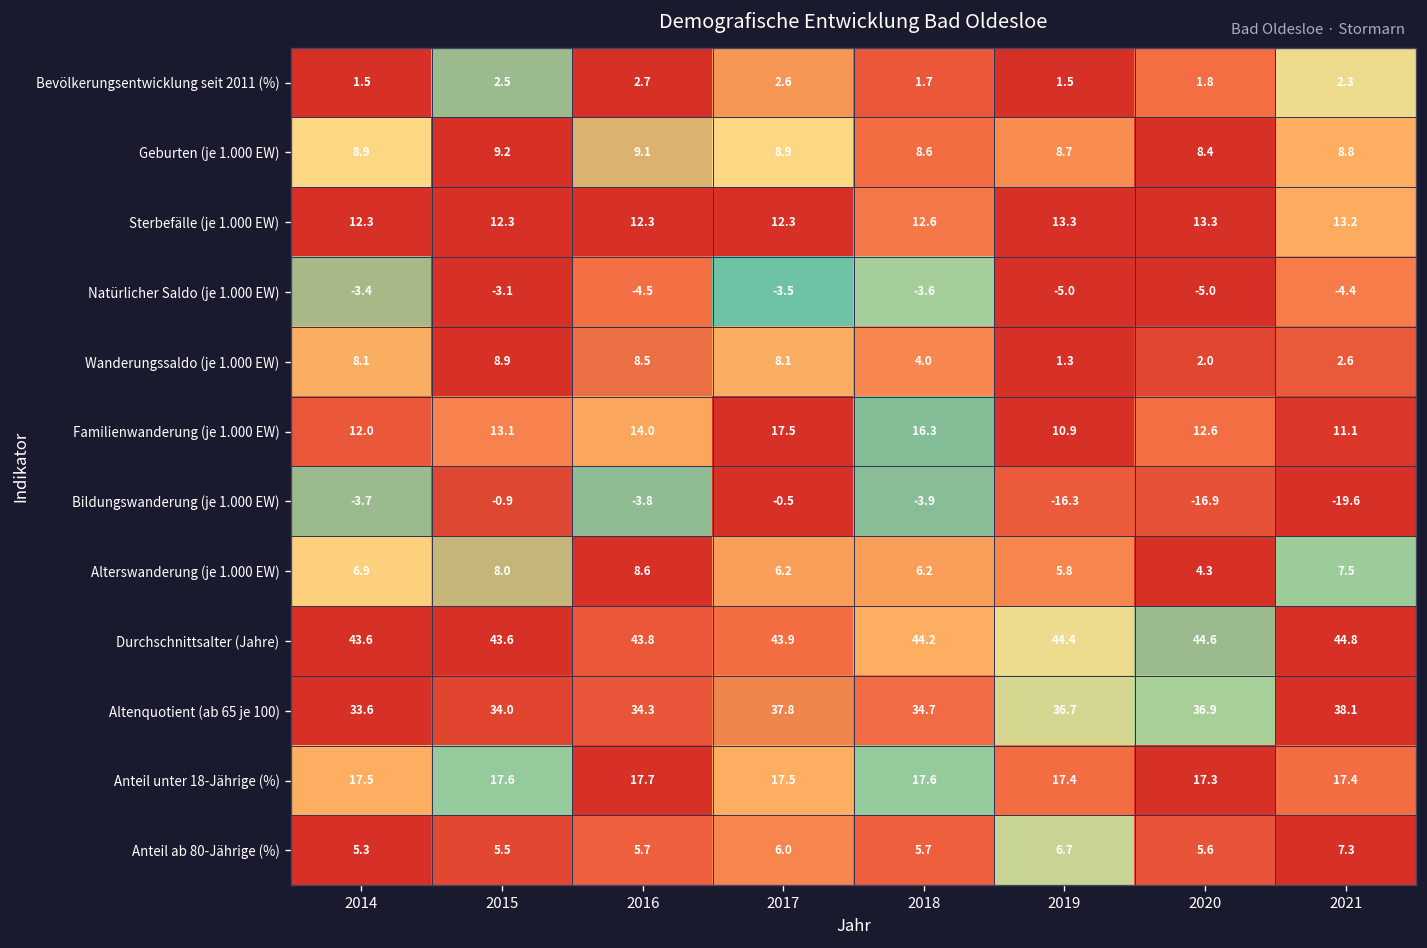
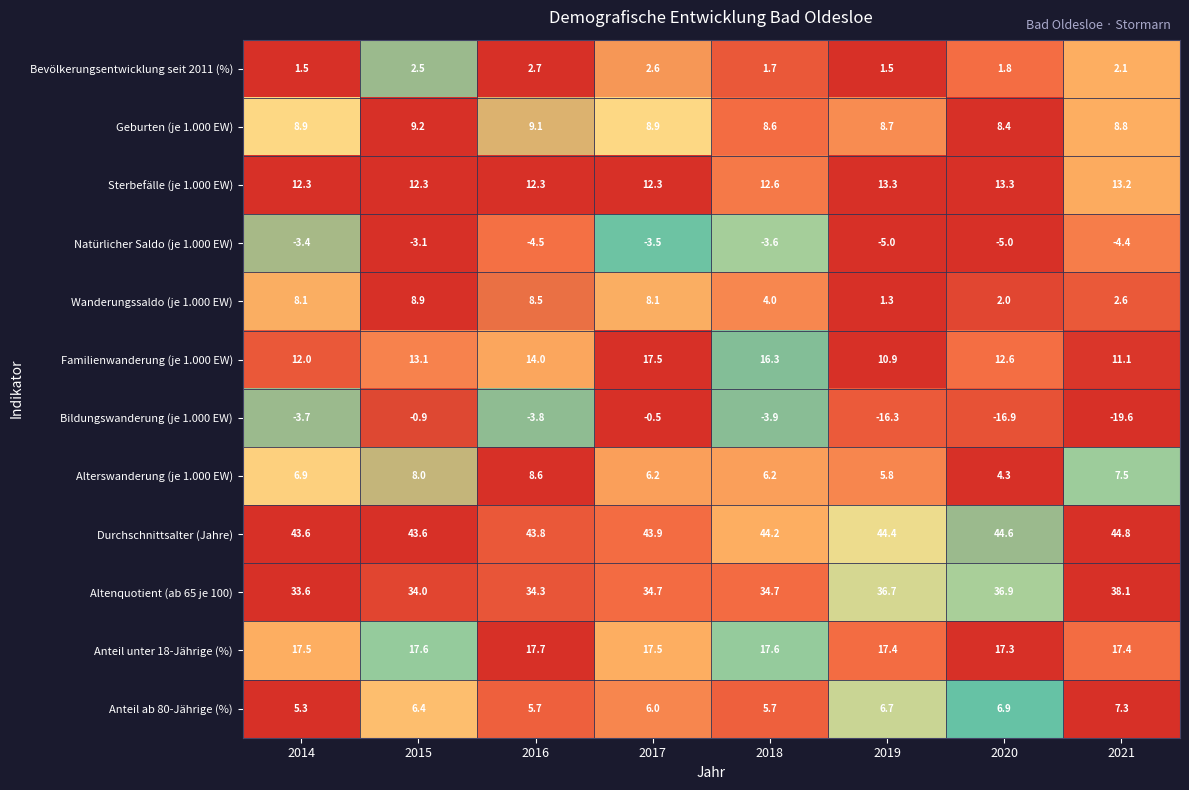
  {
    "Bevölkerungsentwicklung seit 2011 (%)": {
      "2014": 1.5,
      "2015": 2.5,
      "2016": 2.7,
      "2017": 2.6,
      "2018": 1.7,
      "2019": 1.5,
      "2020": 1.8,
-     "2021": 2.3
+     "2021": 2.1
    },
    "Geburten (je 1.000 EW)": {
      "2014": 8.9,
      "2015": 9.2,
      "2016": 9.1,
      "2017": 8.9,
      "2018": 8.6,
      "2019": 8.7,
      "2020": 8.4,
      "2021": 8.8
    },
    "Sterbefälle (je 1.000 EW)": {
      "2014": 12.3,
      "2015": 12.3,
      "2016": 12.3,
      "2017": 12.3,
      "2018": 12.6,
      "2019": 13.3,
      "2020": 13.3,
      "2021": 13.2
    },
    "Natürlicher Saldo (je 1.000 EW)": {
      "2014": -3.4,
      "2015": -3.1,
      "2016": -4.5,
      "2017": -3.5,
      "2018": -3.6,
      "2019": -5.0,
      "2020": -5.0,
      "2021": -4.4
    },
    "Wanderungssaldo (je 1.000 EW)": {
      "2014": 8.1,
      "2015": 8.9,
      "2016": 8.5,
      "2017": 8.1,
      "2018": 4.0,
      "2019": 1.3,
      "2020": 2.0,
      "2021": 2.6
    },
    "Familienwanderung (je 1.000 EW)": {
      "2014": 12.0,
      "2015": 13.1,
      "2016": 14.0,
      "2017": 17.5,
      "2018": 16.3,
      "2019": 10.9,
      "2020": 12.6,
      "2021": 11.1
    },
    "Bildungswanderung (je 1.000 EW)": {
      "2014": -3.7,
      "2015": -0.9,
      "2016": -3.8,
      "2017": -0.5,
      "2018": -3.9,
      "2019": -16.3,
      "2020": -16.9,
      "2021": -19.6
    },
    "Alterswanderung (je 1.000 EW)": {
      "2014": 6.9,
      "2015": 8.0,
      "2016": 8.6,
      "2017": 6.2,
      "2018": 6.2,
      "2019": 5.8,
      "2020": 4.3,
      "2021": 7.5
    },
    "Durchschnittsalter (Jahre)": {
      "2014": 43.6,
      "2015": 43.6,
      "2016": 43.8,
      "2017": 43.9,
      "2018": 44.2,
      "2019": 44.4,
      "2020": 44.6,
      "2021": 44.8
    },
    "Altenquotient (ab 65 je 100)": {
      "2014": 33.6,
      "2015": 34.0,
      "2016": 34.3,
-     "2017": 37.8,
+     "2017": 34.7,
      "2018": 34.7,
      "2019": 36.7,
      "2020": 36.9,
      "2021": 38.1
    },
    "Anteil unter 18-Jährige (%)": {
      "2014": 17.5,
      "2015": 17.6,
      "2016": 17.7,
      "2017": 17.5,
      "2018": 17.6,
      "2019": 17.4,
      "2020": 17.3,
      "2021": 17.4
    },
    "Anteil ab 80-Jährige (%)": {
      "2014": 5.3,
-     "2015": 5.5,
+     "2015": 6.4,
      "2016": 5.7,
      "2017": 6.0,
      "2018": 5.7,
      "2019": 6.7,
-     "2020": 5.6,
+     "2020": 6.9,
      "2021": 7.3
    }
  }
